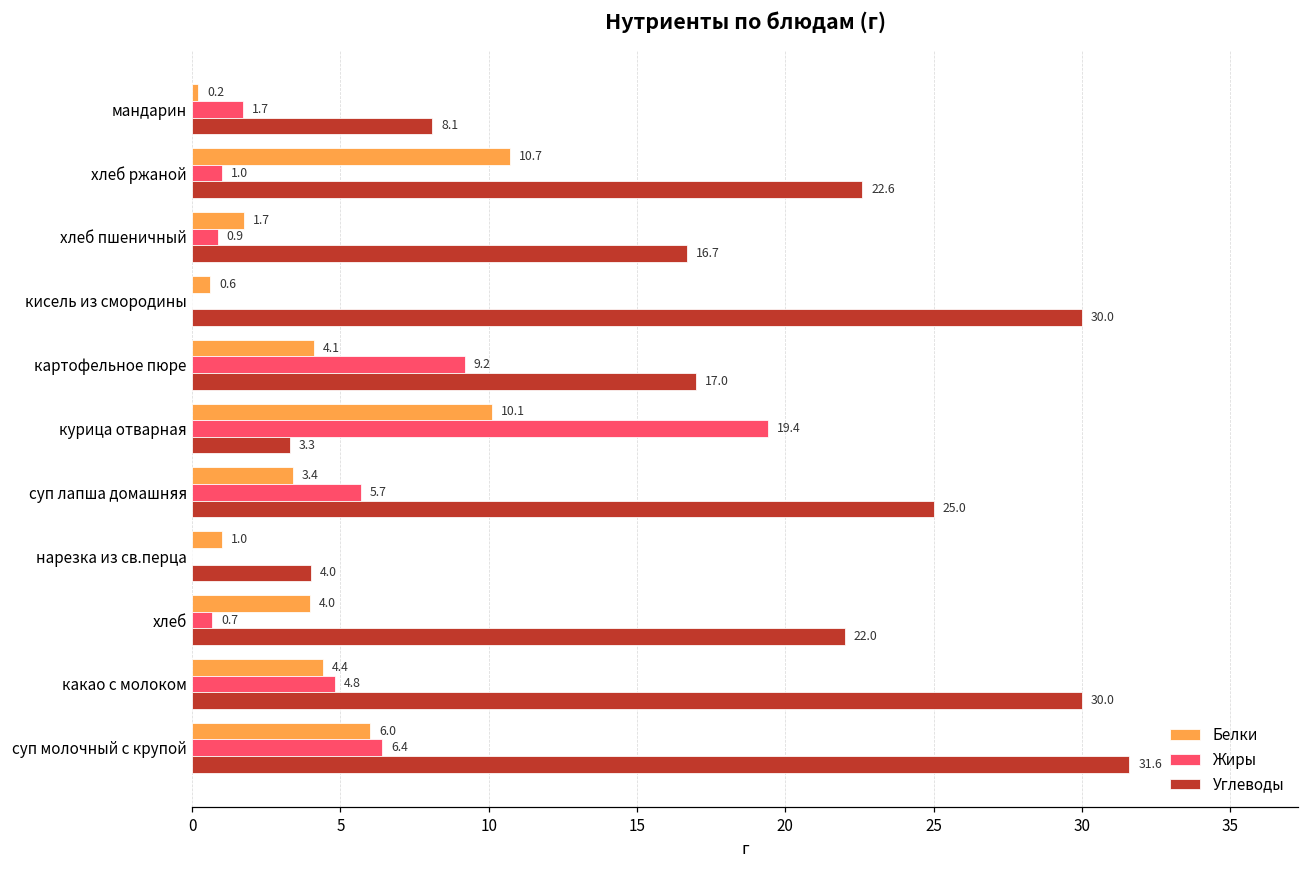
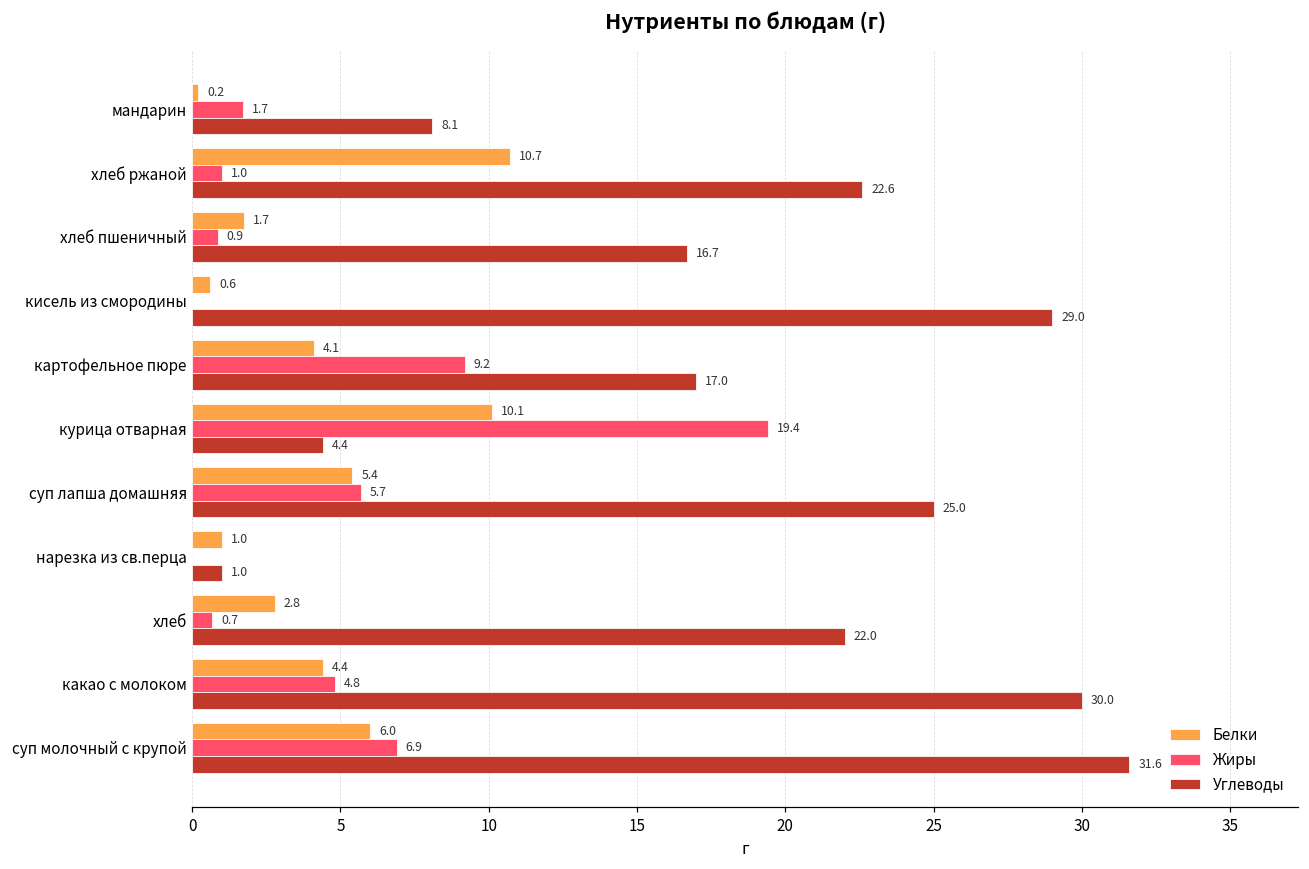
  {
    "Белки": {
      "мандарин": 0.2,
      "хлеб ржаной": 10.7,
      "хлеб пшеничный": 1.7,
      "кисель из смородины": 0.6,
      "картофельное пюре": 4.1,
      "курица отварная": 10.1,
-     "суп лапша домашняя": 3.4,
+     "суп лапша домашняя": 5.4,
      "нарезка из св.перца": 1.0,
-     "хлеб": 4.0,
+     "хлеб": 2.8,
      "какао с молоком": 4.4,
      "суп молочный с крупой": 6.0
    },
    "Жиры": {
      "мандарин": 1.7,
      "хлеб ржаной": 1.0,
      "хлеб пшеничный": 0.9,
      "картофельное пюре": 9.2,
      "курица отварная": 19.4,
      "суп лапша домашняя": 5.7,
      "хлеб": 0.7,
      "какао с молоком": 4.8,
-     "суп молочный с крупой": 6.4
+     "суп молочный с крупой": 6.9
    },
    "Углеводы": {
      "мандарин": 8.1,
      "хлеб ржаной": 22.6,
      "хлеб пшеничный": 16.7,
-     "кисель из смородины": 30.0,
+     "кисель из смородины": 29.0,
      "картофельное пюре": 17.0,
-     "курица отварная": 3.3,
+     "курица отварная": 4.4,
      "суп лапша домашняя": 25.0,
-     "нарезка из св.перца": 4.0,
+     "нарезка из св.перца": 1.0,
      "хлеб": 22.0,
      "какао с молоком": 30.0,
      "суп молочный с крупой": 31.6
    }
  }
